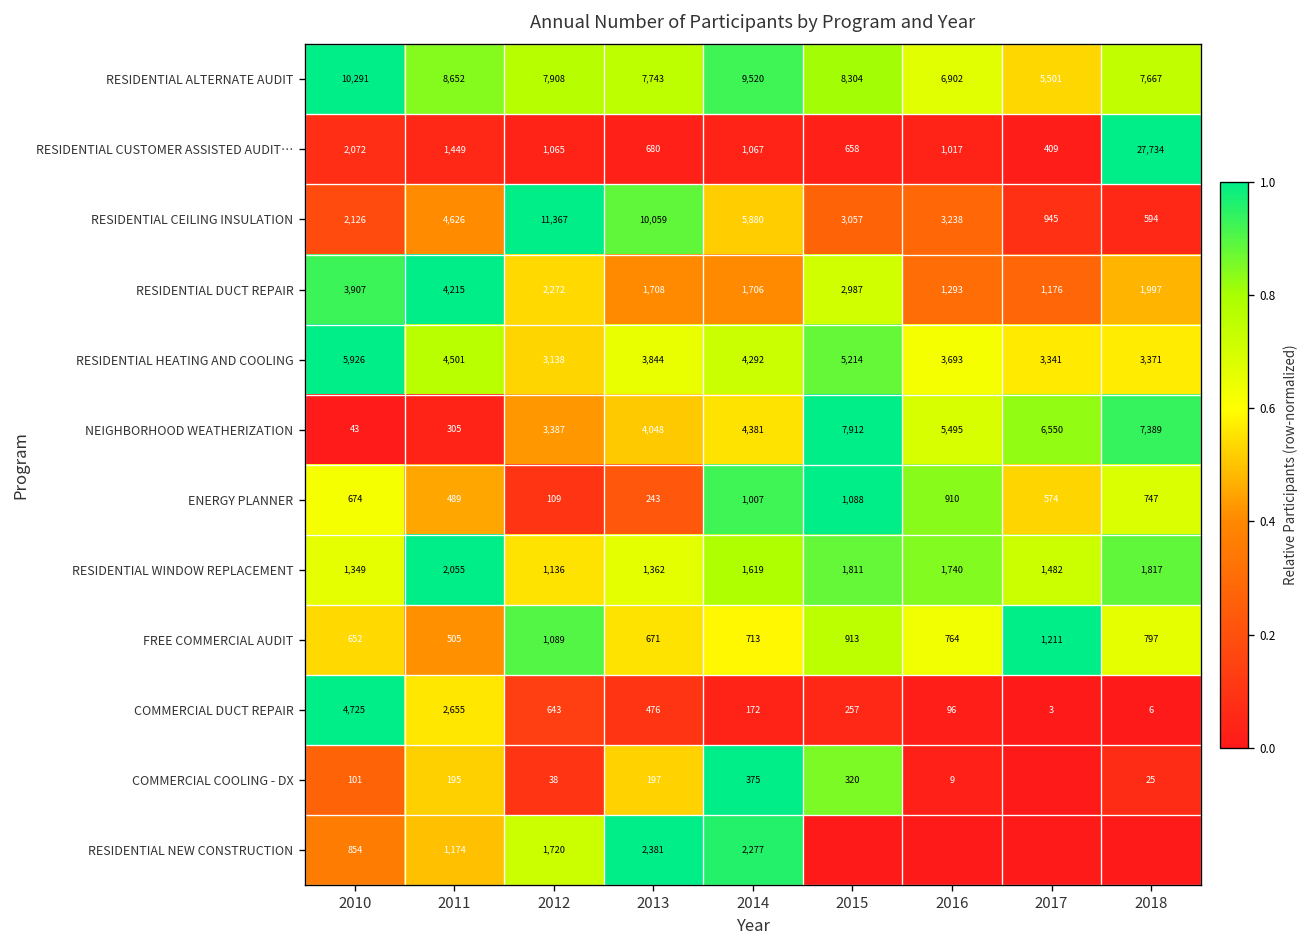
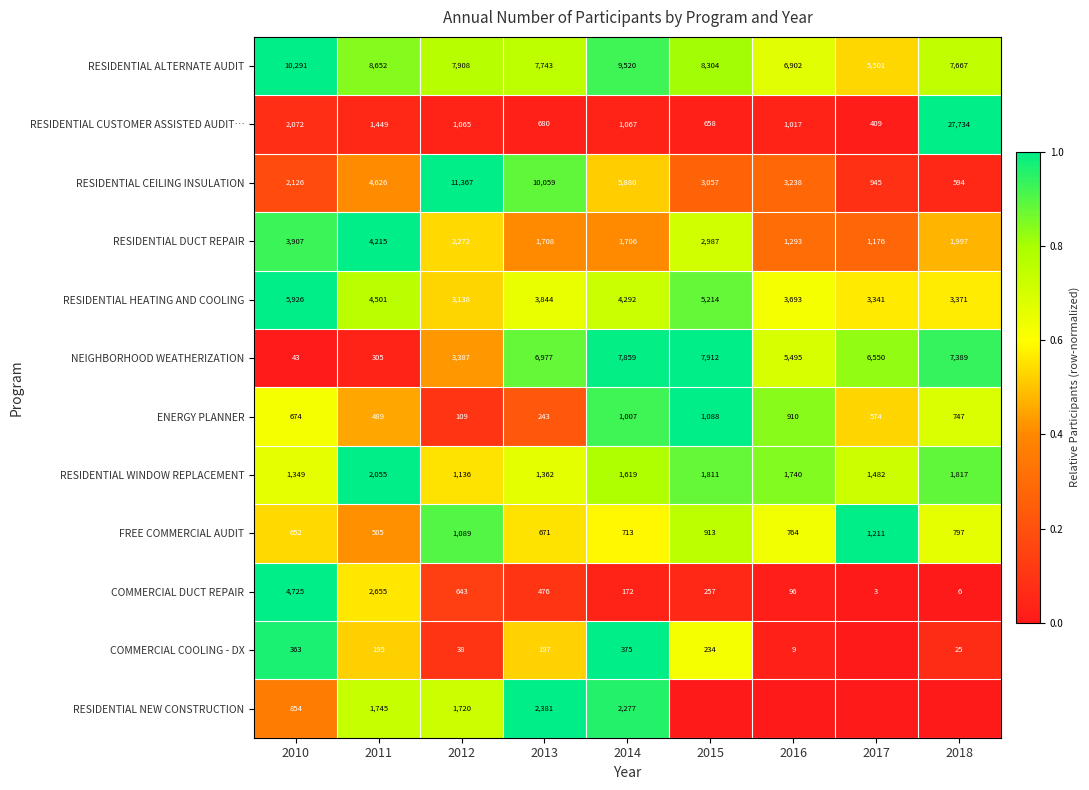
  {
    "RESIDENTIAL ALTERNATE AUDIT": {
      "2010": "10,291",
      "2011": "8,652",
      "2012": "7,908",
      "2013": "7,743",
      "2014": "9,520",
      "2015": "8,304",
      "2016": "6,902",
      "2017": "5,501",
      "2018": "7,667"
    },
    "RESIDENTIAL CUSTOMER ASSISTED AUDIT…": {
      "2010": "2,072",
      "2011": "1,449",
      "2012": "1,065",
      "2013": "680",
      "2014": "1,067",
      "2015": "658",
      "2016": "1,017",
      "2017": "409",
      "2018": "27,734"
    },
    "RESIDENTIAL CEILING INSULATION": {
      "2010": "2,126",
      "2011": "4,626",
      "2012": "11,367",
      "2013": "10,059",
      "2014": "5,880",
      "2015": "3,057",
      "2016": "3,238",
      "2017": "945",
      "2018": "594"
    },
    "RESIDENTIAL DUCT REPAIR": {
      "2010": "3,907",
      "2011": "4,215",
      "2012": "2,272",
      "2013": "1,708",
      "2014": "1,706",
      "2015": "2,987",
      "2016": "1,293",
      "2017": "1,176",
      "2018": "1,997"
    },
    "RESIDENTIAL HEATING AND COOLING": {
      "2010": "5,926",
      "2011": "4,501",
      "2012": "3,138",
      "2013": "3,844",
      "2014": "4,292",
      "2015": "5,214",
      "2016": "3,693",
      "2017": "3,341",
      "2018": "3,371"
    },
    "NEIGHBORHOOD WEATHERIZATION": {
      "2010": "43",
      "2011": "305",
      "2012": "3,387",
-     "2013": "4,048",
-     "2014": "4,381",
+     "2013": "6,977",
+     "2014": "7,859",
      "2015": "7,912",
      "2016": "5,495",
      "2017": "6,550",
      "2018": "7,389"
    },
    "ENERGY PLANNER": {
      "2010": "674",
      "2011": "489",
      "2012": "109",
      "2013": "243",
      "2014": "1,007",
      "2015": "1,088",
      "2016": "910",
      "2017": "574",
      "2018": "747"
    },
    "RESIDENTIAL WINDOW REPLACEMENT": {
      "2010": "1,349",
      "2011": "2,055",
      "2012": "1,136",
      "2013": "1,362",
      "2014": "1,619",
      "2015": "1,811",
      "2016": "1,740",
      "2017": "1,482",
      "2018": "1,817"
    },
    "FREE COMMERCIAL AUDIT": {
      "2010": "652",
      "2011": "505",
      "2012": "1,089",
      "2013": "671",
      "2014": "713",
      "2015": "913",
      "2016": "764",
      "2017": "1,211",
      "2018": "797"
    },
    "COMMERCIAL DUCT REPAIR": {
      "2010": "4,725",
      "2011": "2,655",
      "2012": "643",
      "2013": "476",
      "2014": "172",
      "2015": "257",
      "2016": "96",
      "2017": "3",
      "2018": "6"
    },
    "COMMERCIAL COOLING - DX": {
-     "2010": "101",
+     "2010": "363",
      "2011": "195",
      "2012": "38",
      "2013": "197",
      "2014": "375",
-     "2015": "320",
+     "2015": "234",
      "2016": "9",
      "2018": "25"
    },
    "RESIDENTIAL NEW CONSTRUCTION": {
      "2010": "854",
-     "2011": "1,174",
+     "2011": "1,745",
      "2012": "1,720",
      "2013": "2,381",
      "2014": "2,277"
    }
  }
